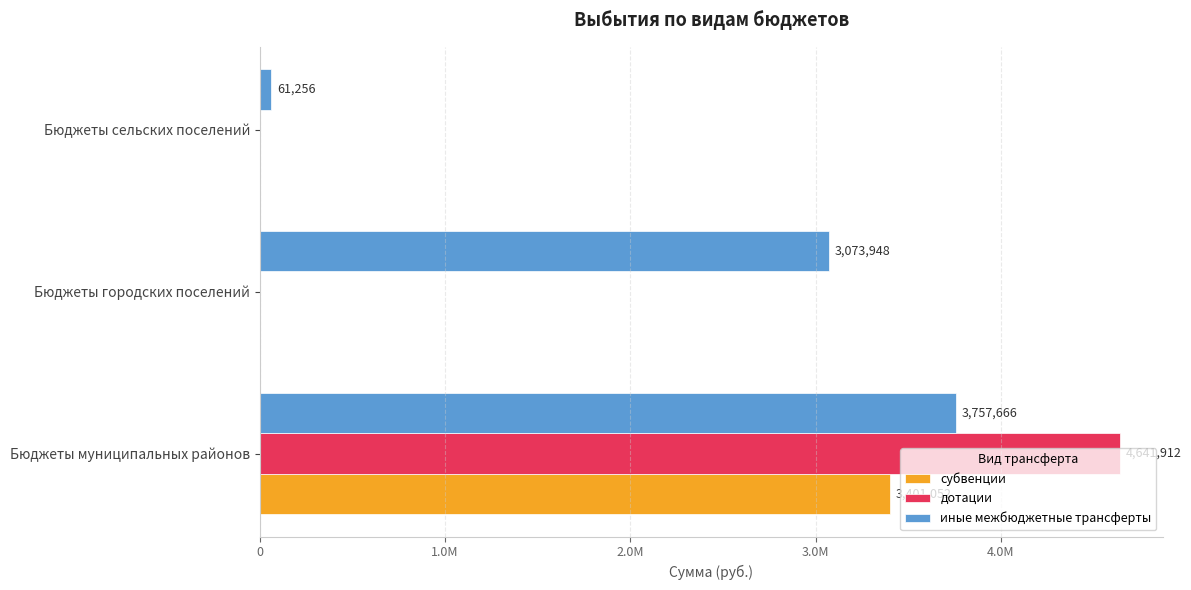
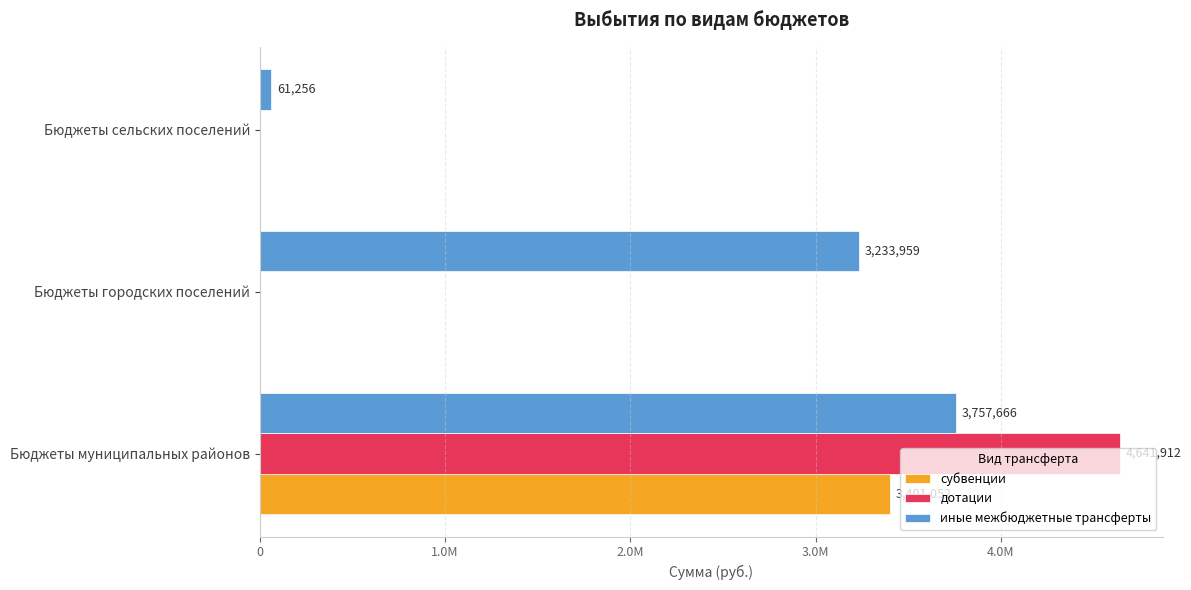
  {
    "субвенции": {
      "Бюджеты сельских поселений": "0",
      "Бюджеты городских поселений": "0"
    },
    "дотации": {
      "Бюджеты сельских поселений": "0",
      "Бюджеты городских поселений": "0"
    },
    "иные межбюджетные трансферты": {
      "Бюджеты сельских поселений": "61,256",
-     "Бюджеты городских поселений": "3,073,948",
+     "Бюджеты городских поселений": "3,233,959",
      "Бюджеты муниципальных районов": "3,757,666"
    }
  }
